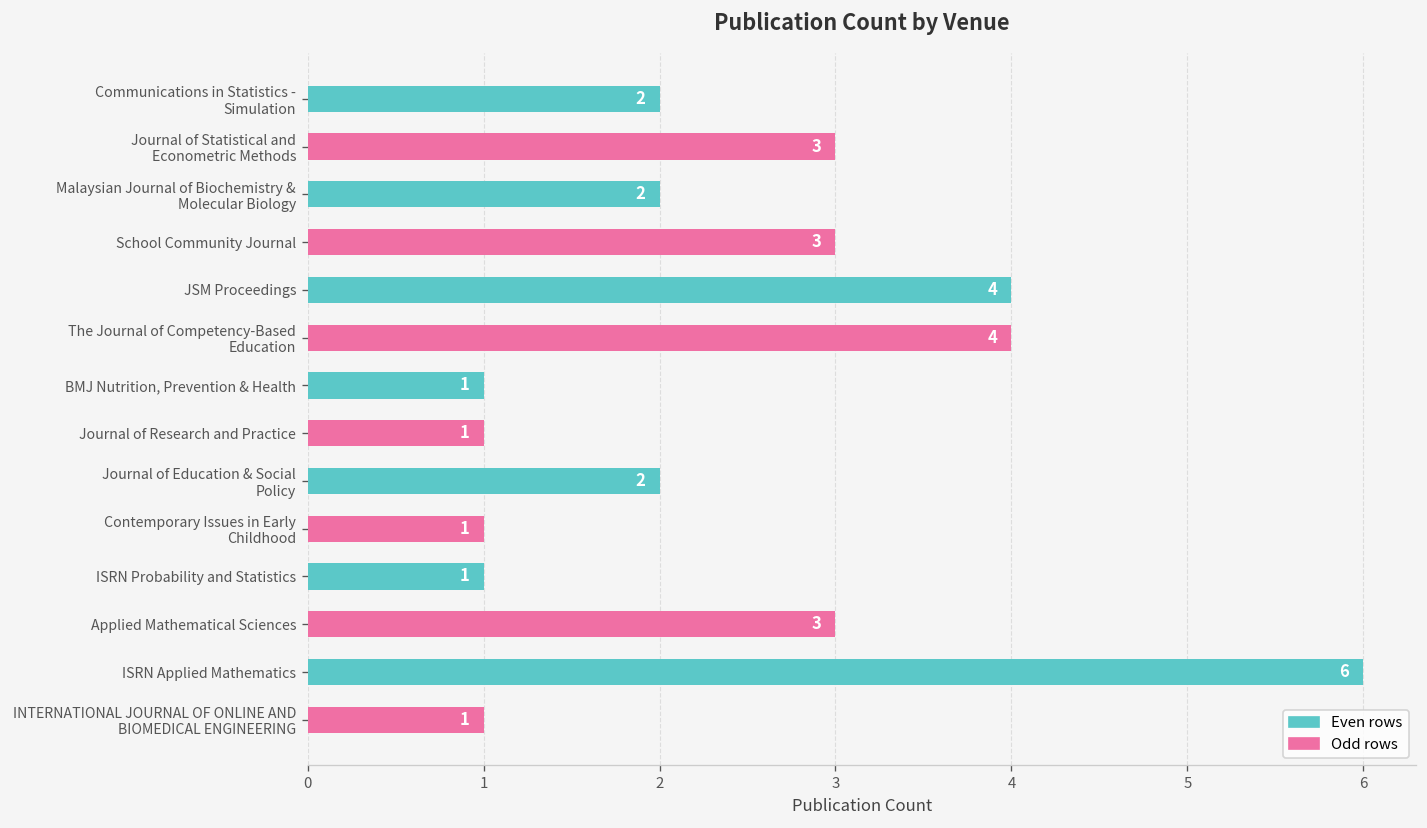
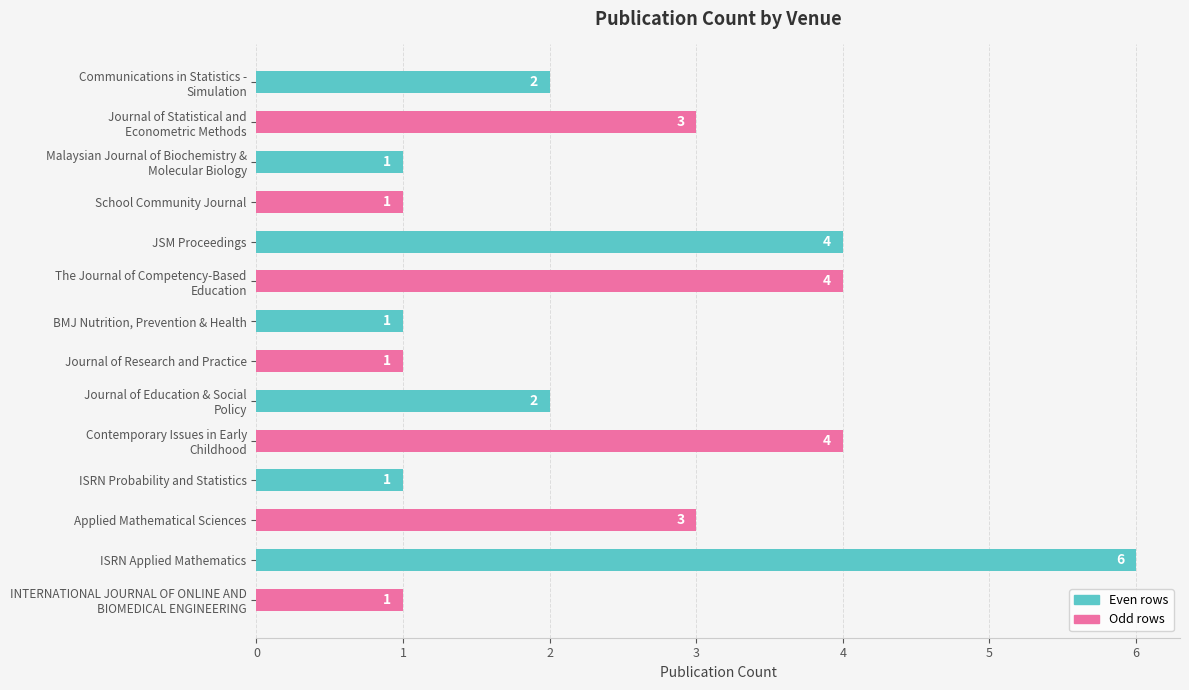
  {
    "Communications in Statistics - Simulation": 2,
    "Journal of Statistical and Econometric Methods": 3,
-   "Malaysian Journal of Biochemistry & Molecular Biology": 2,
-   "School Community Journal": 3,
+   "Malaysian Journal of Biochemistry & Molecular Biology": 1,
+   "School Community Journal": 1,
    "JSM Proceedings": 4,
    "The Journal of Competency-Based Education": 4,
    "BMJ Nutrition, Prevention & Health": 1,
    "Journal of Research and Practice": 1,
    "Journal of Education & Social Policy": 2,
-   "Contemporary Issues in Early Childhood": 1,
+   "Contemporary Issues in Early Childhood": 4,
    "ISRN Probability and Statistics": 1,
    "Applied Mathematical Sciences": 3,
    "ISRN Applied Mathematics": 6,
    "INTERNATIONAL JOURNAL OF ONLINE AND BIOMEDICAL ENGINEERING": 1
  }
